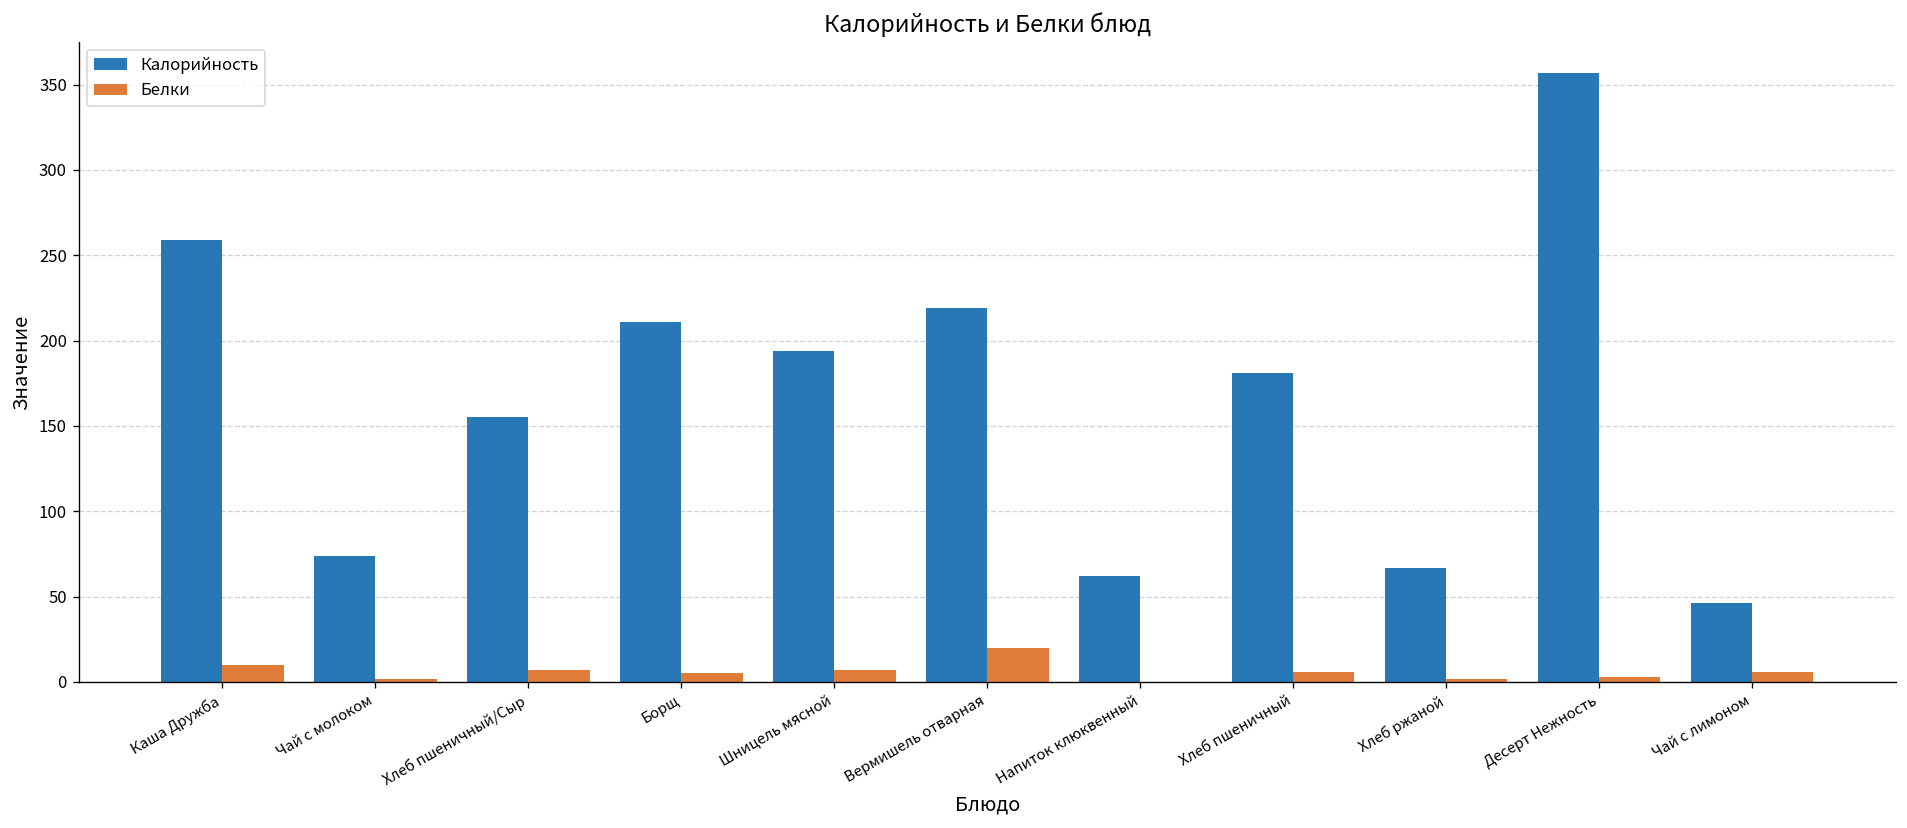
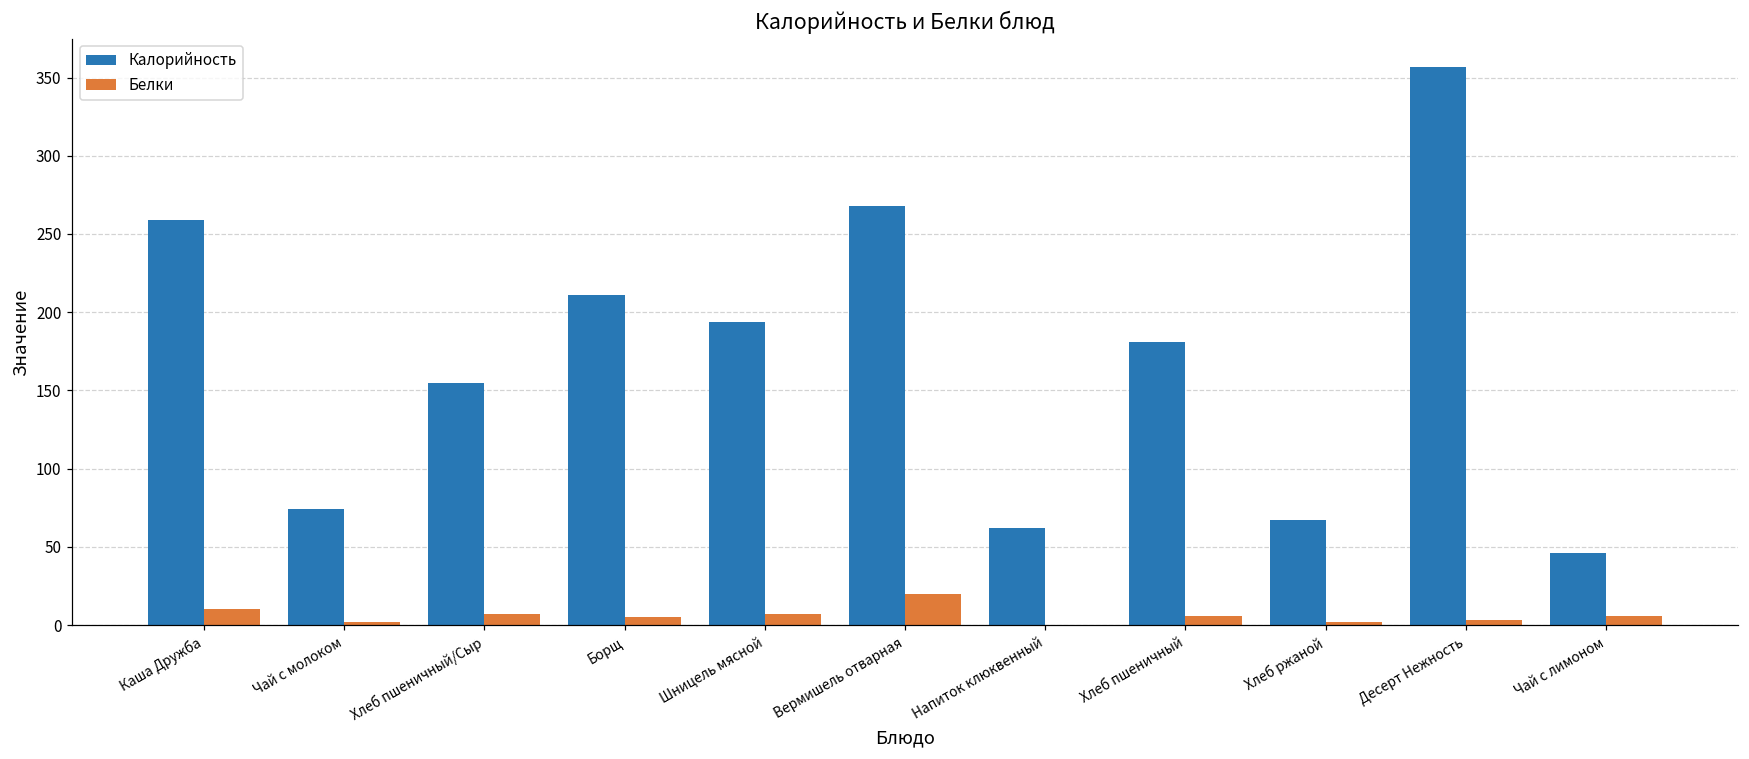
  {
    "Калорийность": {
      "Каша Дружба": 259,
      "Чай с молоком": 74,
      "Хлеб пшеничный/Сыр": 155,
      "Борщ": 211,
      "Шницель мясной": 194,
-     "Вермишель отварная": 219,
+     "Вермишель отварная": 268,
      "Напиток клюквенный": 62,
      "Хлеб пшеничный": 181,
      "Хлеб ржаной": 67,
      "Десерт Нежность": 357,
      "Чай с лимоном": 46
    },
    "Белки": {
      "Каша Дружба": 10,
      "Чай с молоком": 2,
      "Хлеб пшеничный/Сыр": 7,
      "Борщ": 5,
      "Шницель мясной": 7,
      "Вермишель отварная": 20,
      "Напиток клюквенный": 0,
      "Хлеб пшеничный": 6,
      "Хлеб ржаной": 2,
      "Десерт Нежность": 3,
      "Чай с лимоном": 6
    }
  }
